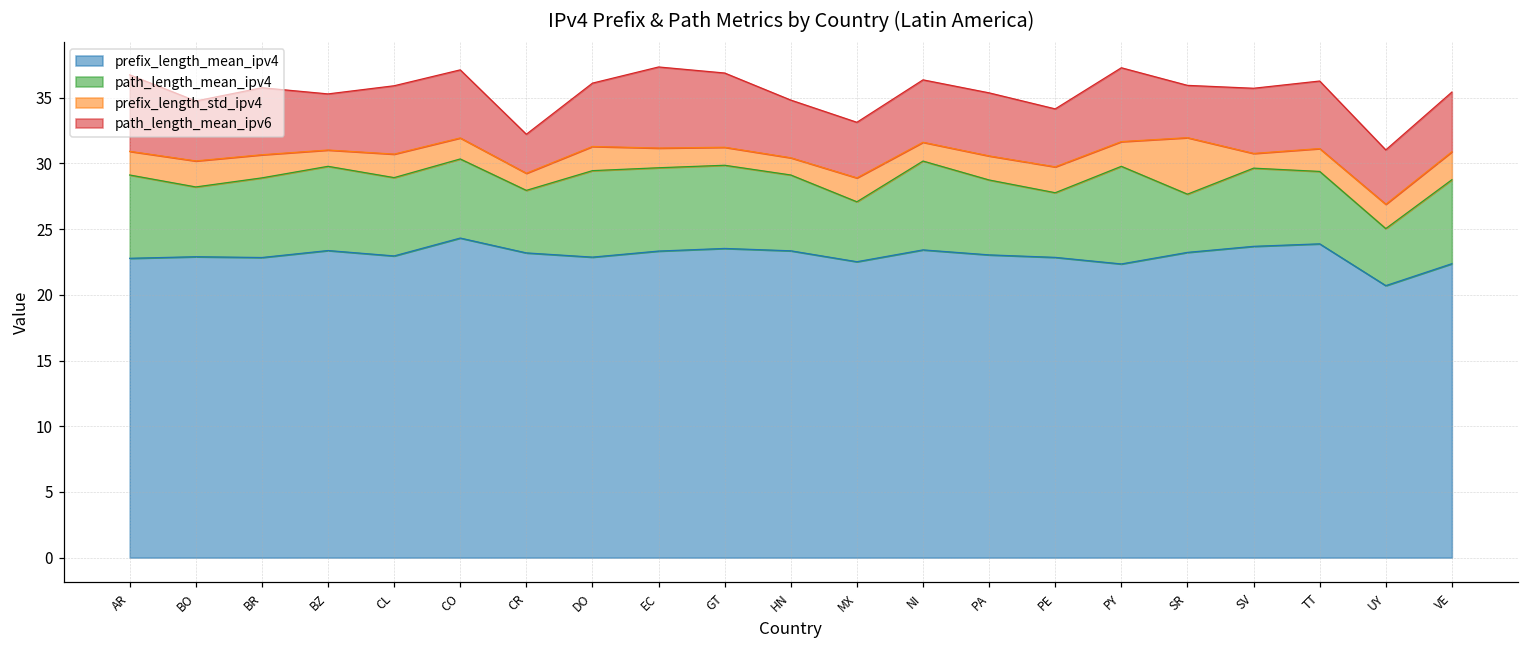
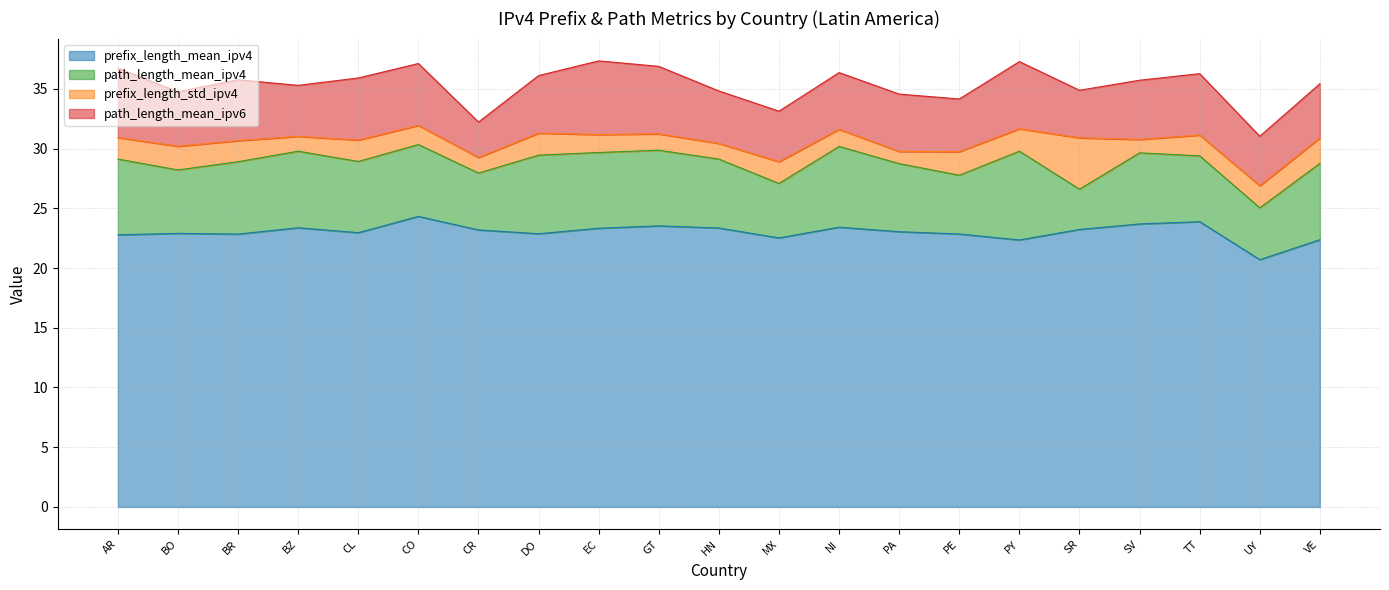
  {
    "prefix_length_mean_ipv4": {
      "AR": 22.8,
      "BO": 22.9,
      "BR": 22.8,
      "BZ": 23.4,
      "CL": 23.0,
      "CO": 24.3,
      "CR": 23.2,
      "DO": 22.9,
      "EC": 23.3,
      "GT": 23.5,
      "HN": 23.4,
      "MX": 22.5,
      "NI": 23.4,
      "PA": 23.0,
      "PE": 22.9,
      "PY": 22.4,
      "SR": 23.2,
      "SV": 23.7,
      "TT": 23.9,
      "UY": 20.7,
      "VE": 22.4
    },
    "path_length_mean_ipv4": {
      "AR": 6.3,
      "BO": 5.3,
      "BR": 6.1,
      "BZ": 6.4,
      "CL": 6.0,
      "CO": 6.0,
      "CR": 4.8,
      "DO": 6.6,
      "EC": 6.3,
      "GT": 6.3,
      "HN": 5.8,
      "MX": 4.6,
      "NI": 6.8,
      "PA": 5.7,
      "PE": 4.9,
      "PY": 7.4,
-     "SR": 4.4,
+     "SR": 3.4,
      "SV": 5.9,
      "TT": 5.5,
      "UY": 4.3,
      "VE": 6.4
    },
    "prefix_length_std_ipv4": {
      "AR": 1.8,
      "BO": 2.0,
      "BR": 1.8,
      "BZ": 1.2,
      "CL": 1.8,
      "CO": 1.6,
      "CR": 1.3,
      "DO": 1.8,
      "EC": 1.5,
      "GT": 1.4,
      "HN": 1.3,
      "MX": 1.8,
      "NI": 1.4,
-     "PA": 1.8,
+     "PA": 1.0,
      "PE": 2.0,
      "PY": 1.9,
      "SR": 4.3,
      "SV": 1.1,
      "TT": 1.7,
      "UY": 1.9,
      "VE": 2.1
    },
    "path_length_mean_ipv6": {
      "BZ": 4.3,
      "CL": 5.2,
      "CO": 5.2,
      "CR": 3.0,
      "DO": 4.8,
      "EC": 6.2,
      "GT": 5.7,
      "HN": 4.4,
      "MX": 4.2,
      "NI": 4.8,
      "PA": 4.8,
      "PE": 4.4,
      "PY": 5.6,
      "SR": 4.0,
      "SV": 5.0,
      "TT": 5.1,
      "UY": 4.1,
      "VE": 4.5
    }
  }
